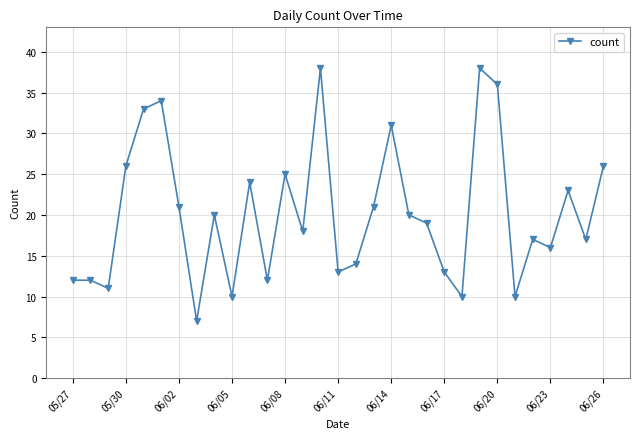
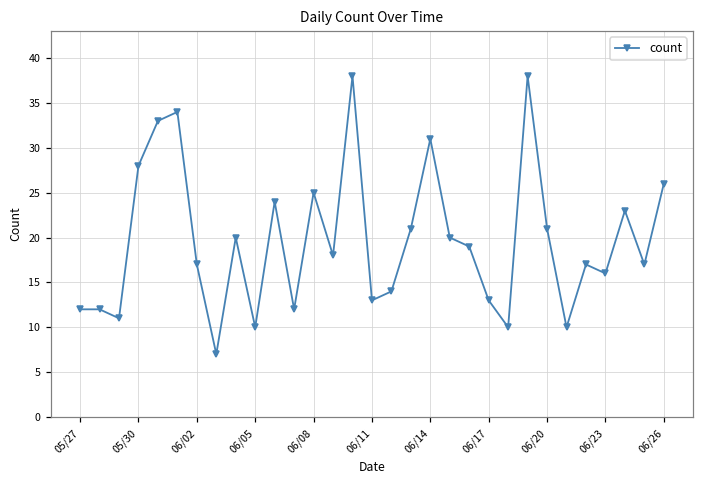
  {
    "05/27": 12,
-   "05/30": 26,
-   "06/02": 21,
+   "05/30": 28,
+   "06/02": 17,
    "06/05": 10,
    "06/08": 25,
    "06/11": 13,
    "06/14": 31,
    "06/17": 13,
-   "06/20": 36,
+   "06/20": 21,
    "06/23": 16,
    "06/26": 26
  }
